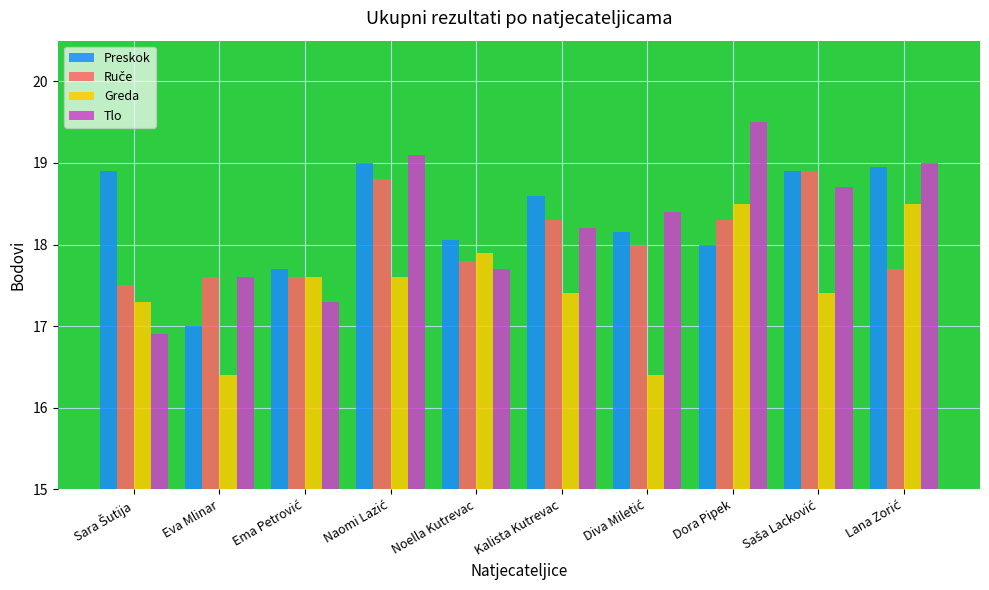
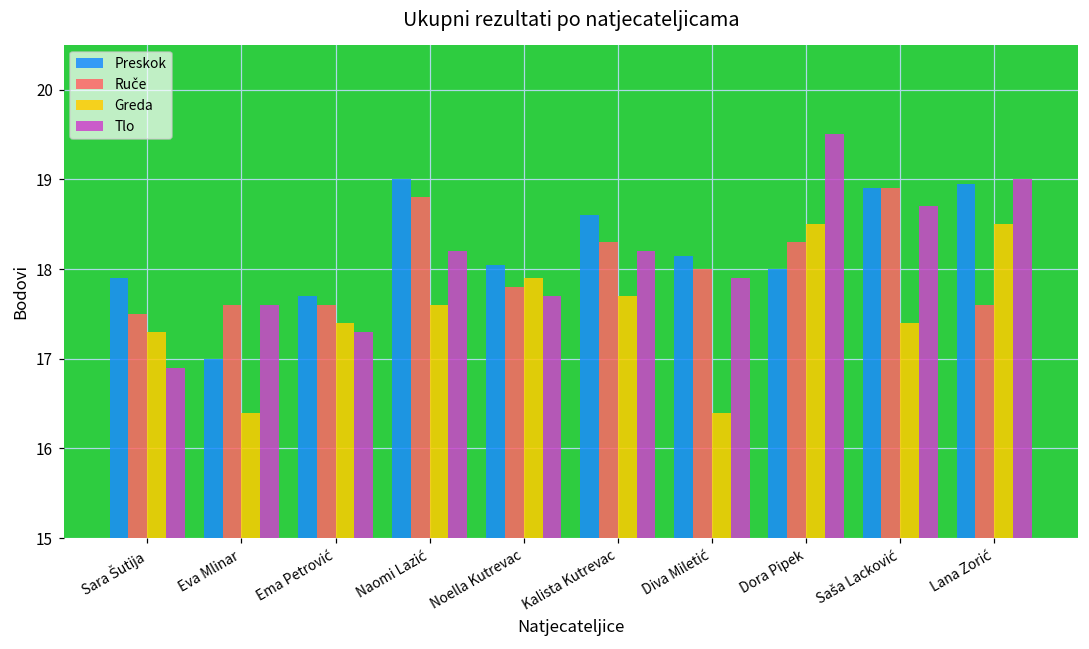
  {
    "Preskok": {
-     "Sara Šutija": 18.9,
+     "Sara Šutija": 17.9,
      "Eva Mlinar": 17.0,
      "Ema Petrović": 17.7,
      "Naomi Lazić": 19.0,
      "Noella Kutrevac": 18.1,
      "Kalista Kutrevac": 18.6,
      "Diva Miletić": 18.2,
      "Dora Pipek": 18.0,
      "Saša Lacković": 18.9,
      "Lana Zorić": 19.0
    },
    "Ruče": {
      "Sara Šutija": 17.5,
      "Eva Mlinar": 17.6,
      "Ema Petrović": 17.6,
      "Naomi Lazić": 18.8,
      "Noella Kutrevac": 17.8,
      "Kalista Kutrevac": 18.3,
      "Diva Miletić": 18.0,
      "Dora Pipek": 18.3,
      "Saša Lacković": 18.9,
-     "Lana Zorić": 17.7
+     "Lana Zorić": 17.6
    },
    "Greda": {
      "Sara Šutija": 17.3,
      "Eva Mlinar": 16.4,
-     "Ema Petrović": 17.6,
+     "Ema Petrović": 17.4,
      "Naomi Lazić": 17.6,
      "Noella Kutrevac": 17.9,
-     "Kalista Kutrevac": 17.4,
+     "Kalista Kutrevac": 17.7,
      "Diva Miletić": 16.4,
      "Dora Pipek": 18.5,
      "Saša Lacković": 17.4,
      "Lana Zorić": 18.5
    },
    "Tlo": {
      "Sara Šutija": 16.9,
      "Eva Mlinar": 17.6,
      "Ema Petrović": 17.3,
-     "Naomi Lazić": 19.1,
+     "Naomi Lazić": 18.2,
      "Noella Kutrevac": 17.7,
      "Kalista Kutrevac": 18.2,
-     "Diva Miletić": 18.4,
+     "Diva Miletić": 17.9,
      "Dora Pipek": 19.5,
      "Saša Lacković": 18.7,
      "Lana Zorić": 19.0
    }
  }
